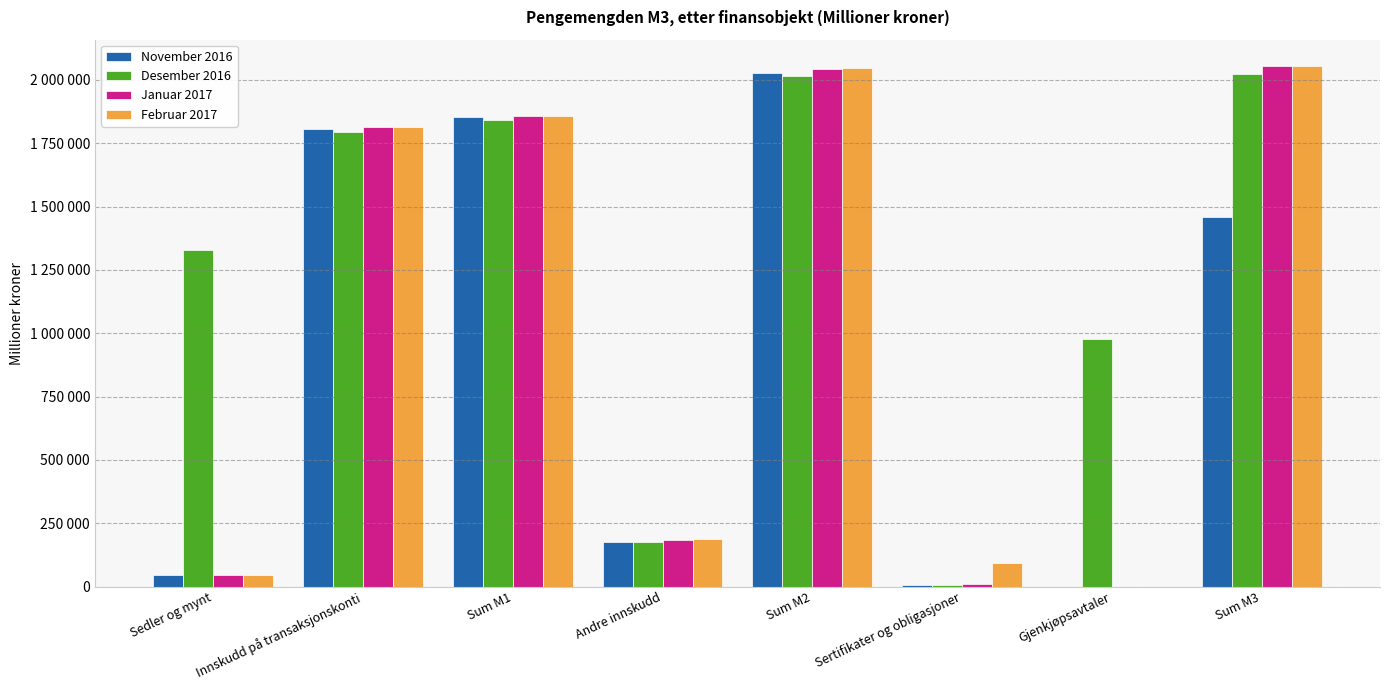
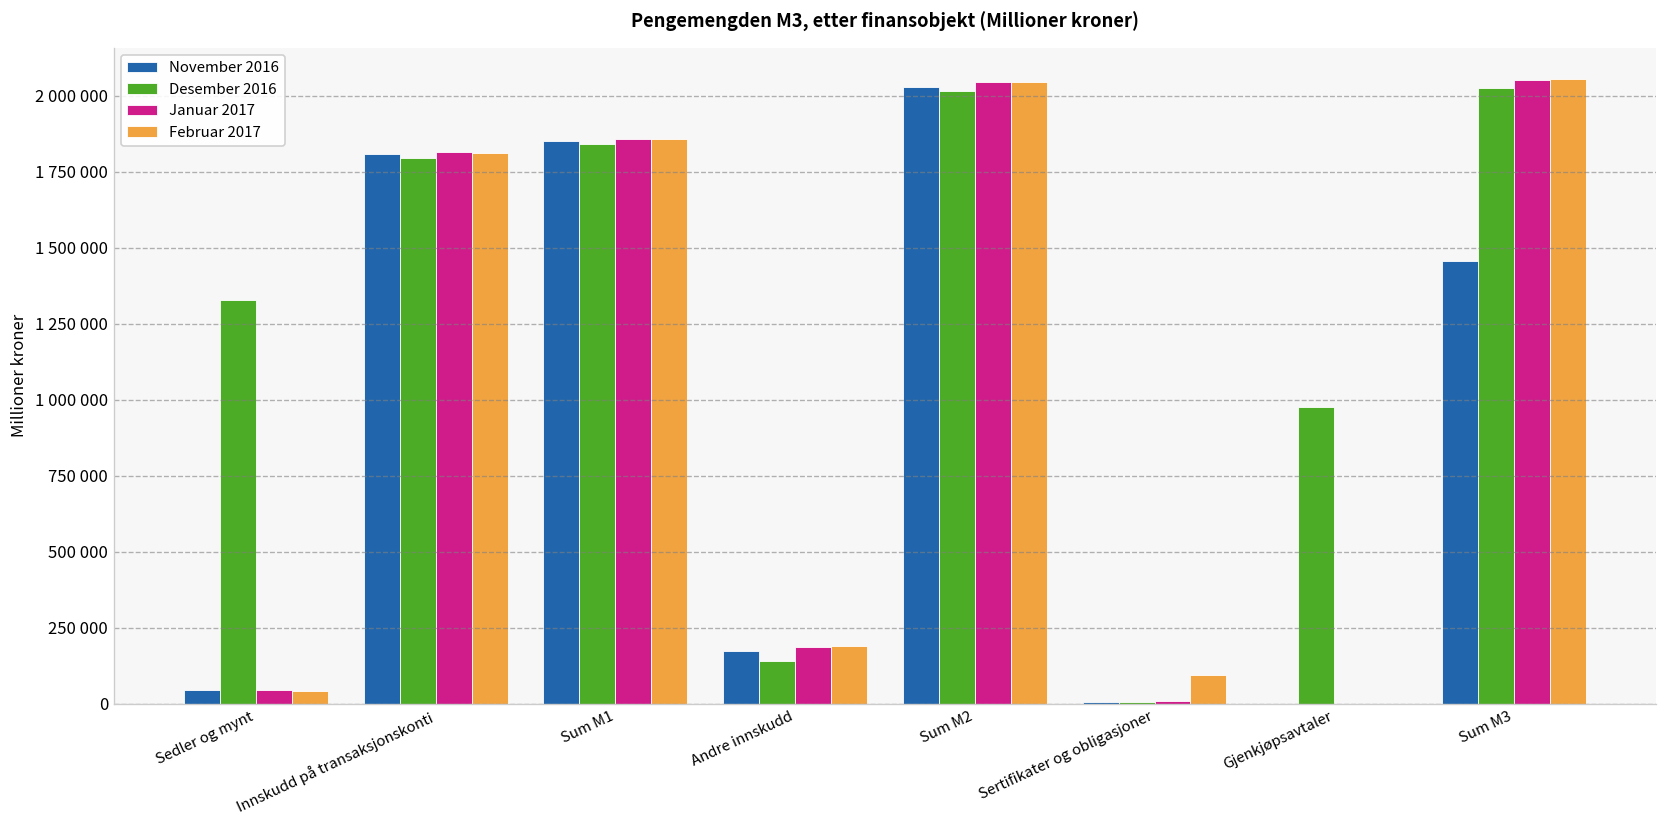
  {
    "November 2016": {
      "Sedler og mynt": 40000,
      "Innskudd på transaksjonskonti": 1810000,
      "Sum M1": 1850000,
      "Andre innskudd": 180000,
      "Sum M2": 2030000,
      "Sum M3": 1460000
    },
    "Desember 2016": {
      "Sedler og mynt": 1330000,
      "Innskudd på transaksjonskonti": 1800000,
      "Sum M1": 1840000,
-     "Andre innskudd": 170000,
+     "Andre innskudd": 140000,
      "Sum M2": 2020000,
      "Gjenkjøpsavtaler": 980000,
      "Sum M3": 2030000
    },
    "Januar 2017": {
      "Sedler og mynt": 40000,
      "Innskudd på transaksjonskonti": 1810000,
      "Sum M1": 1860000,
      "Andre innskudd": 190000,
      "Sum M2": 2040000,
      "Sum M3": 2050000
    },
    "Februar 2017": {
      "Sedler og mynt": 40000,
      "Innskudd på transaksjonskonti": 1810000,
      "Sum M1": 1860000,
      "Andre innskudd": 190000,
      "Sum M2": 2050000,
      "Sertifikater og obligasjoner": 90000,
      "Sum M3": 2060000
    }
  }
